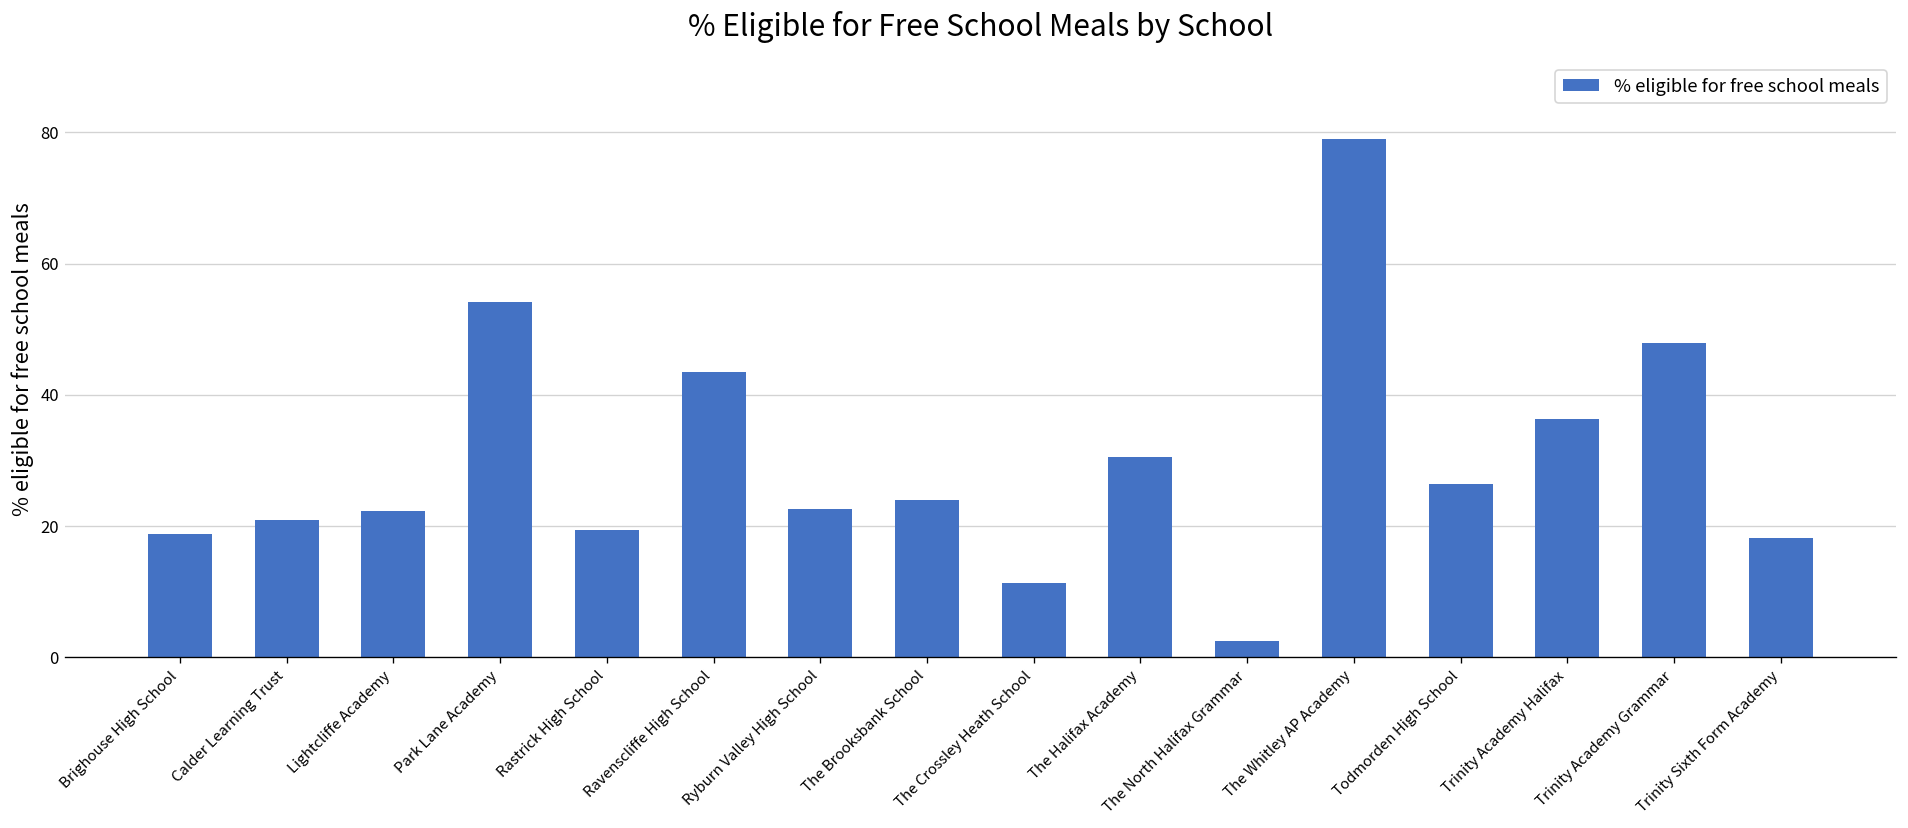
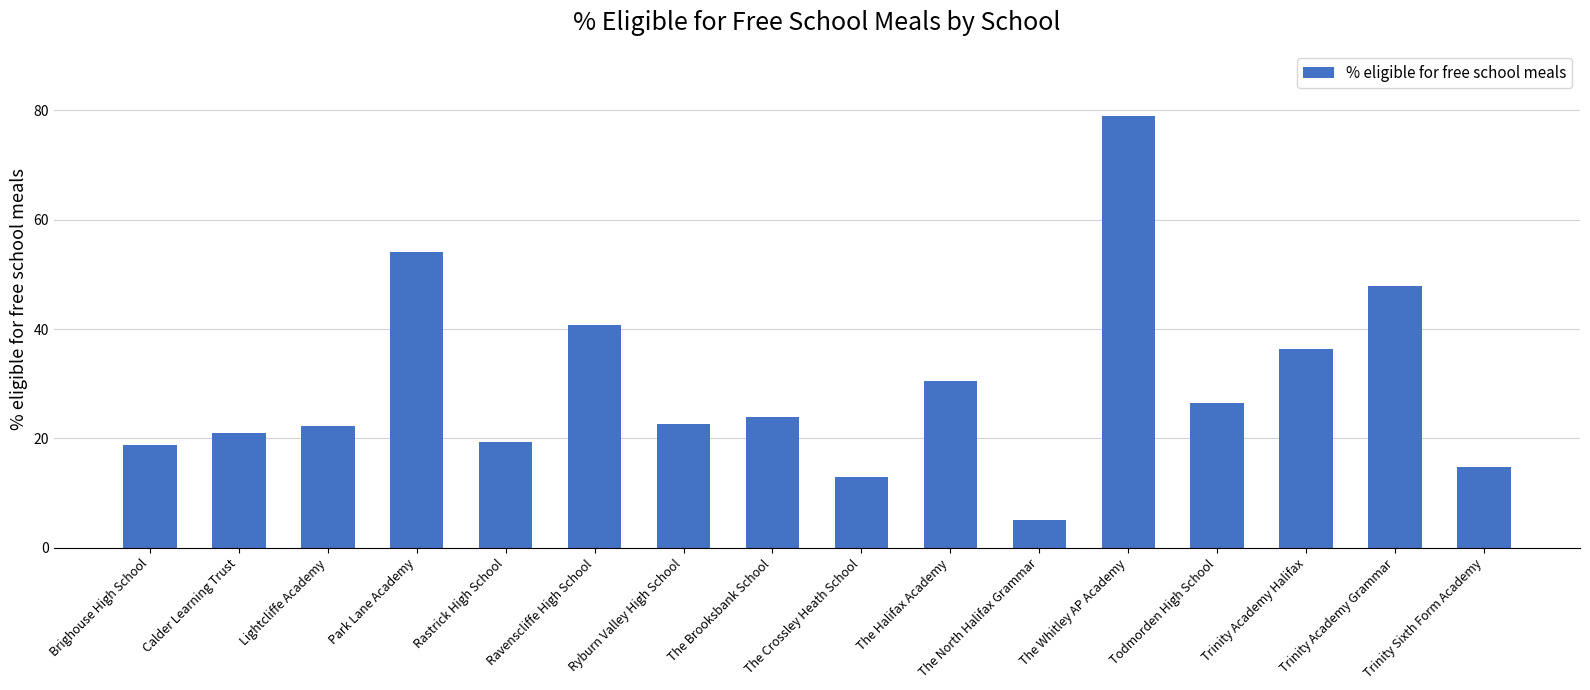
  {
    "Brighouse High School": 19,
    "Calder Learning Trust": 21,
    "Lightcliffe Academy": 22,
    "Park Lane Academy": 54,
    "Rastrick High School": 19,
-   "Ravenscliffe High School": 44,
+   "Ravenscliffe High School": 41,
    "Ryburn Valley High School": 23,
    "The Brooksbank School": 24,
-   "The Crossley Heath School": 11,
+   "The Crossley Heath School": 13,
    "The Halifax Academy": 31,
-   "The North Halifax Grammar": 3,
+   "The North Halifax Grammar": 5,
    "The Whitley AP Academy": 79,
    "Todmorden High School": 26,
    "Trinity Academy Halifax": 36,
    "Trinity Academy Grammar": 48,
-   "Trinity Sixth Form Academy": 18
+   "Trinity Sixth Form Academy": 15
  }
